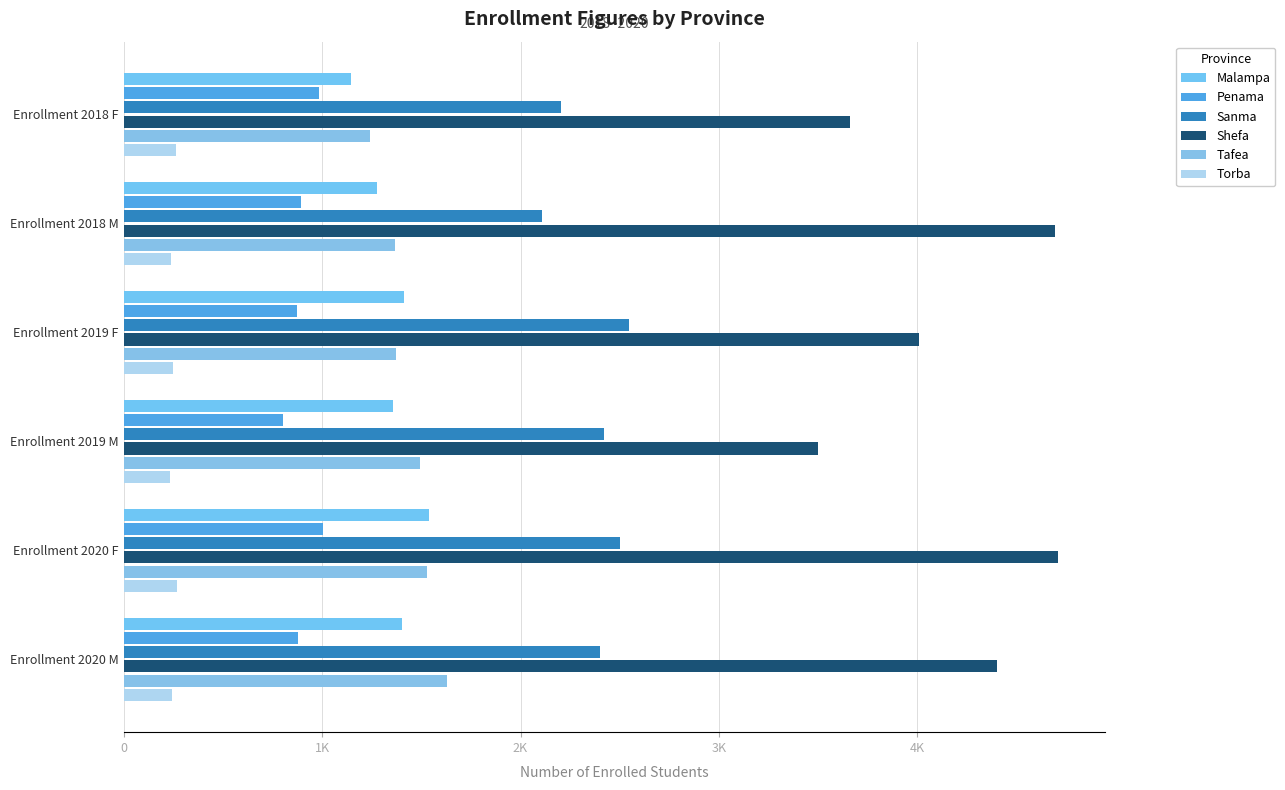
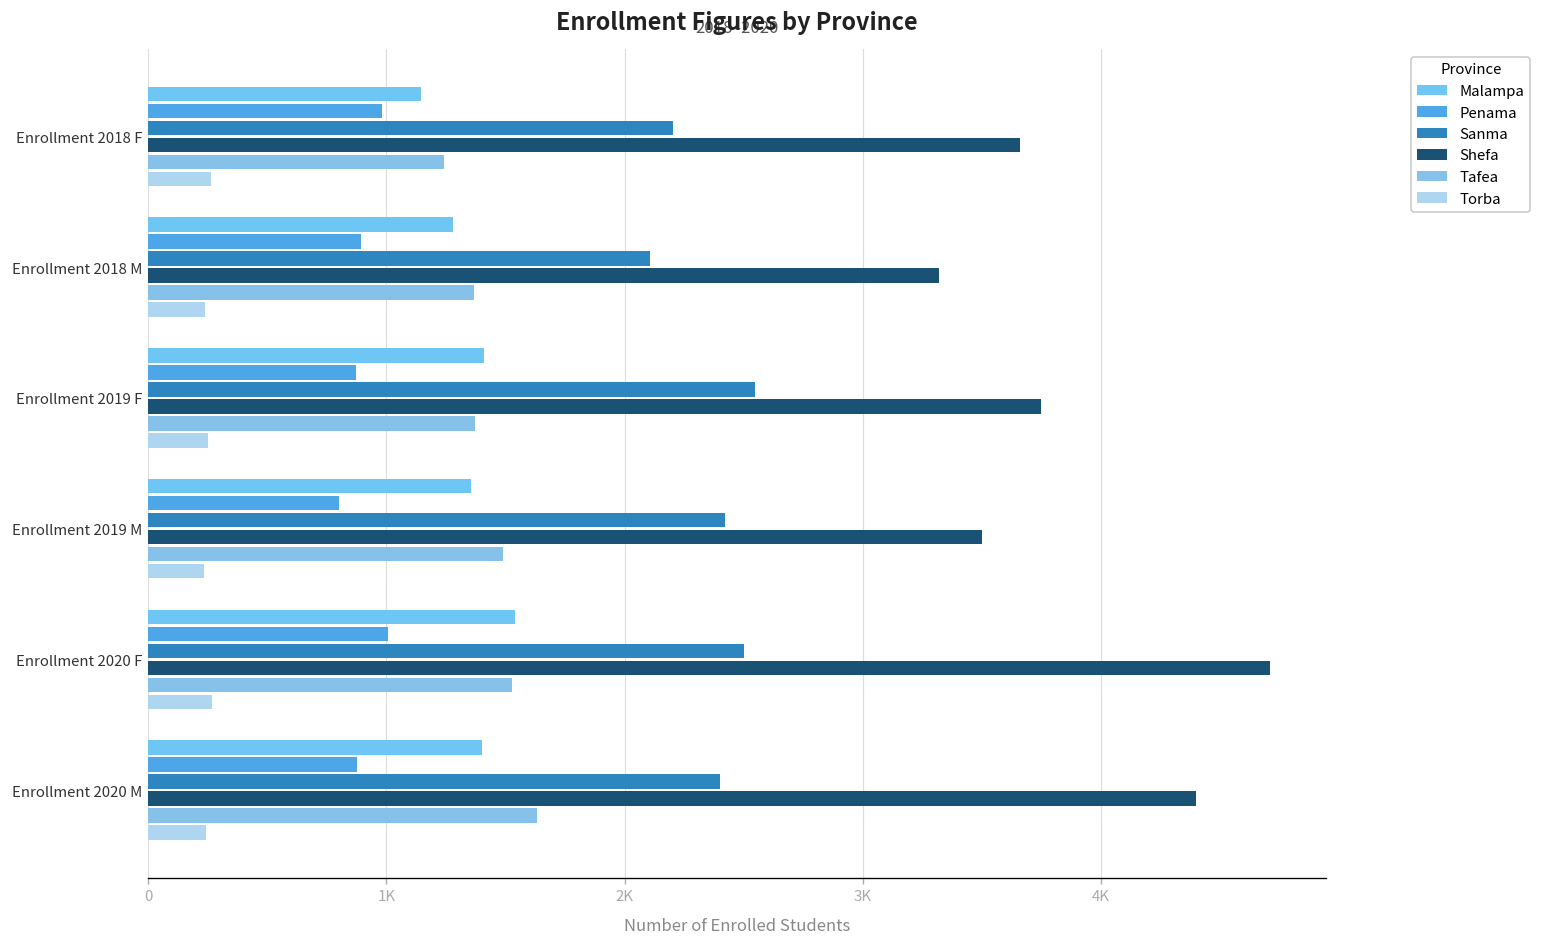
  {
    "Shefa": {
      "Enrollment 2018 F": 3660,
-     "Enrollment 2018 M": 4690,
-     "Enrollment 2019 F": 4010,
+     "Enrollment 2018 M": 3320,
+     "Enrollment 2019 F": 3750,
      "Enrollment 2019 M": 3500,
      "Enrollment 2020 F": 4710,
      "Enrollment 2020 M": 4400
    }
  }
